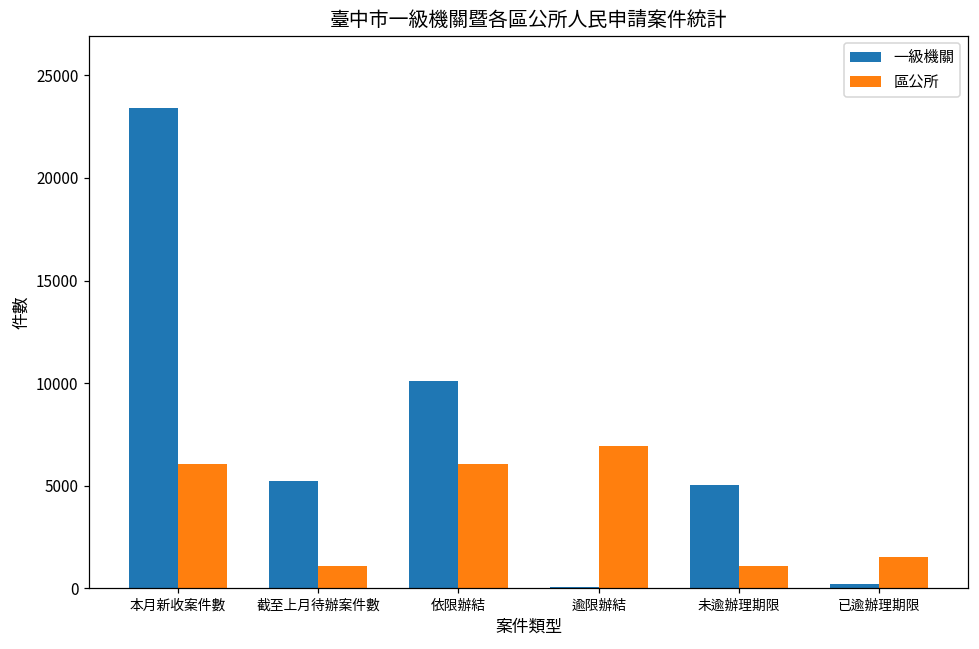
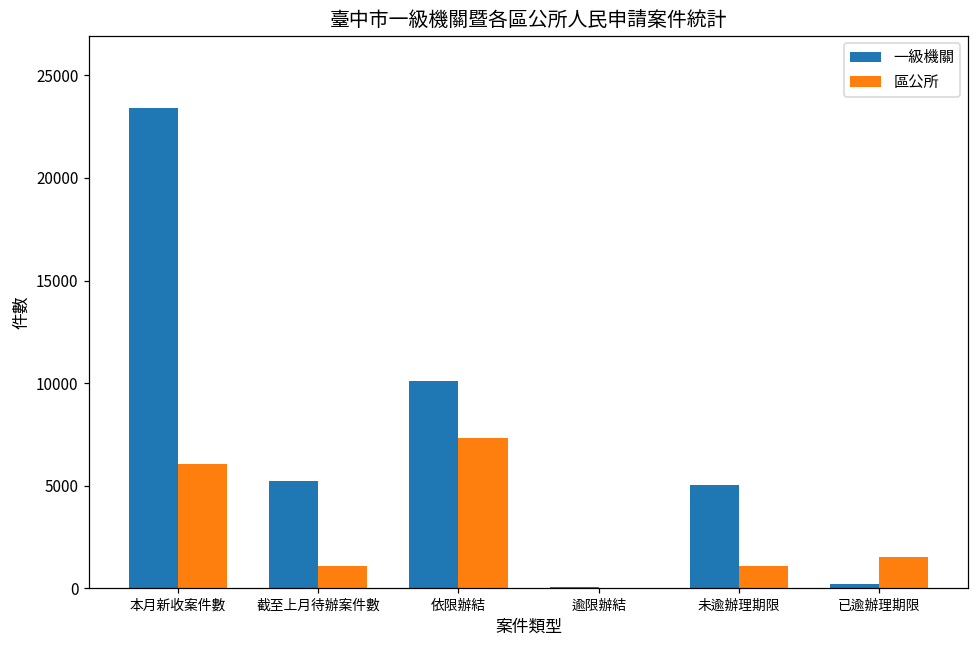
  {
    "一級機關": {
      "本月新收案件數": 23400,
      "截至上月待辦案件數": 5200,
      "依限辦結": 10100,
      "未逾辦理期限": 5000,
      "已逾辦理期限": 200
    },
    "區公所": {
      "本月新收案件數": 6100,
      "截至上月待辦案件數": 1100,
-     "依限辦結": 6100,
-     "逾限辦結": 6900,
+     "依限辦結": 7300,
+     "逾限辦結": 0,
      "未逾辦理期限": 1100,
      "已逾辦理期限": 1500
    }
  }
